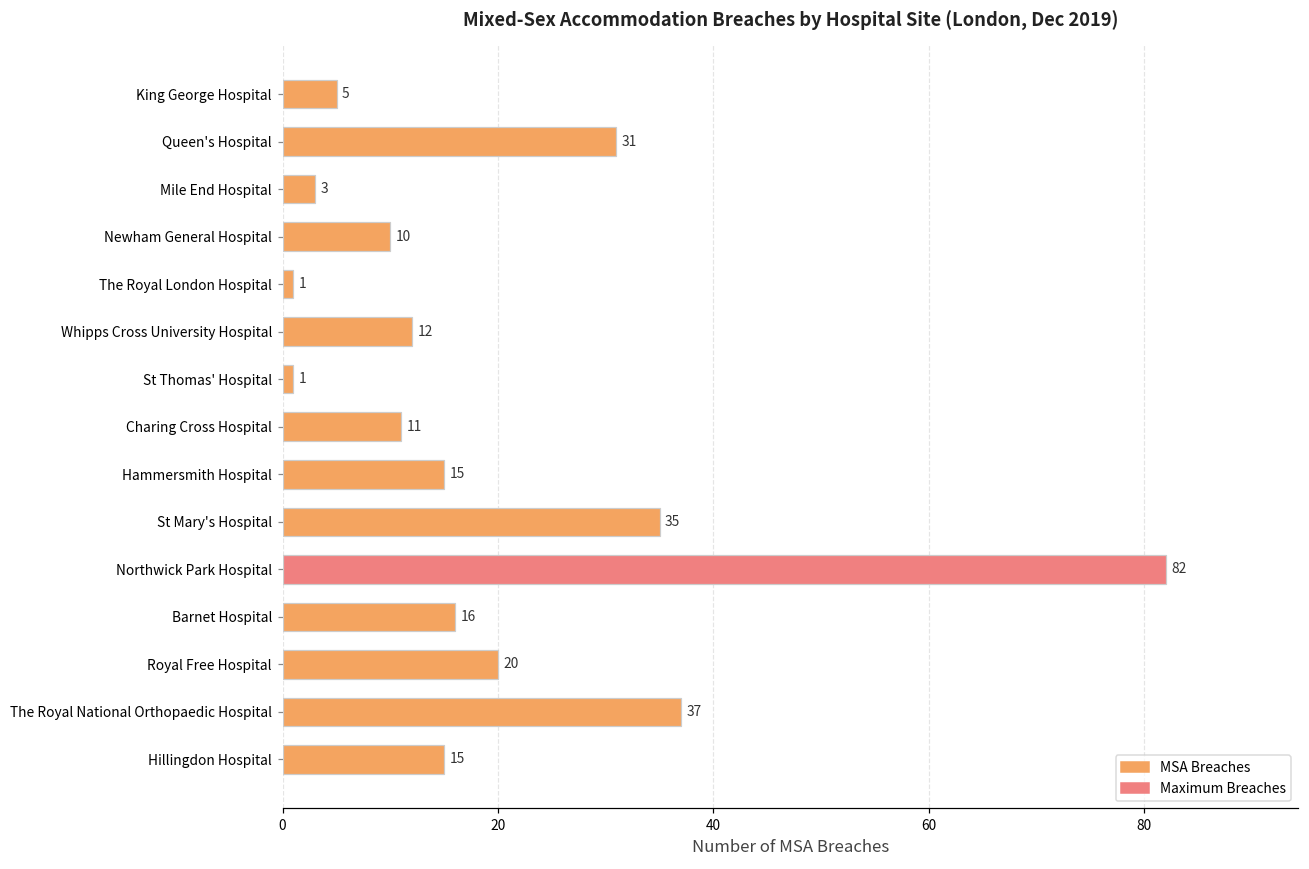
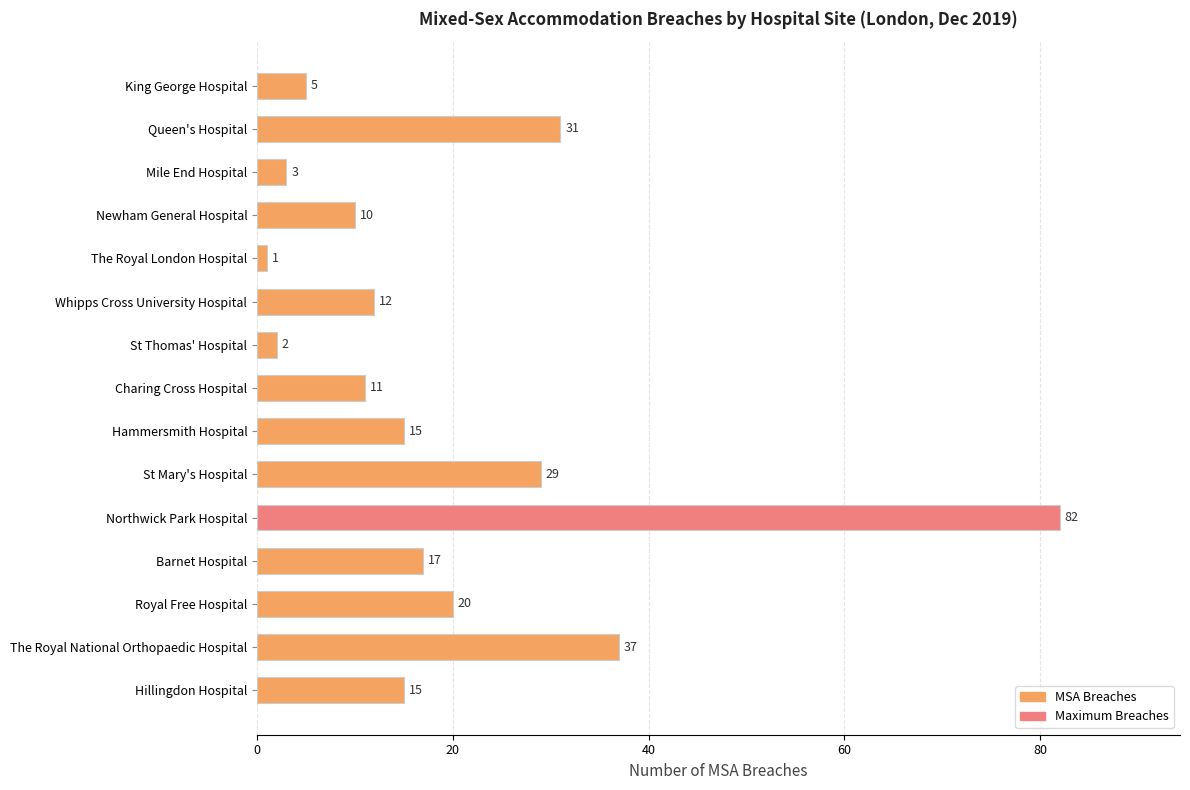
  {
    "King George Hospital": 5,
    "Queen's Hospital": 31,
    "Mile End Hospital": 3,
    "Newham General Hospital": 10,
    "The Royal London Hospital": 1,
    "Whipps Cross University Hospital": 12,
-   "St Thomas' Hospital": 1,
+   "St Thomas' Hospital": 2,
    "Charing Cross Hospital": 11,
    "Hammersmith Hospital": 15,
-   "St Mary's Hospital": 35,
+   "St Mary's Hospital": 29,
    "Northwick Park Hospital": 82,
-   "Barnet Hospital": 16,
+   "Barnet Hospital": 17,
    "Royal Free Hospital": 20,
    "The Royal National Orthopaedic Hospital": 37,
    "Hillingdon Hospital": 15
  }
